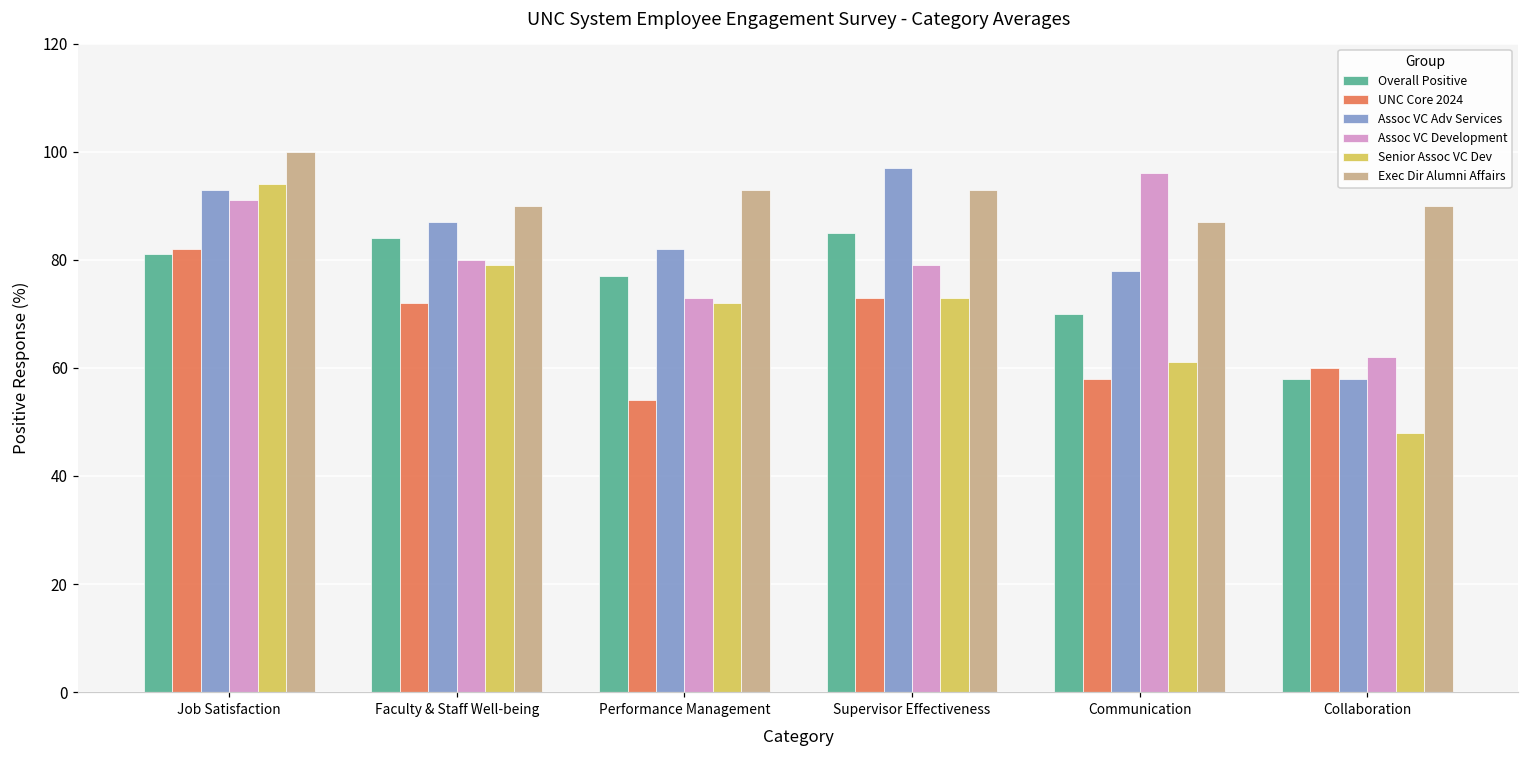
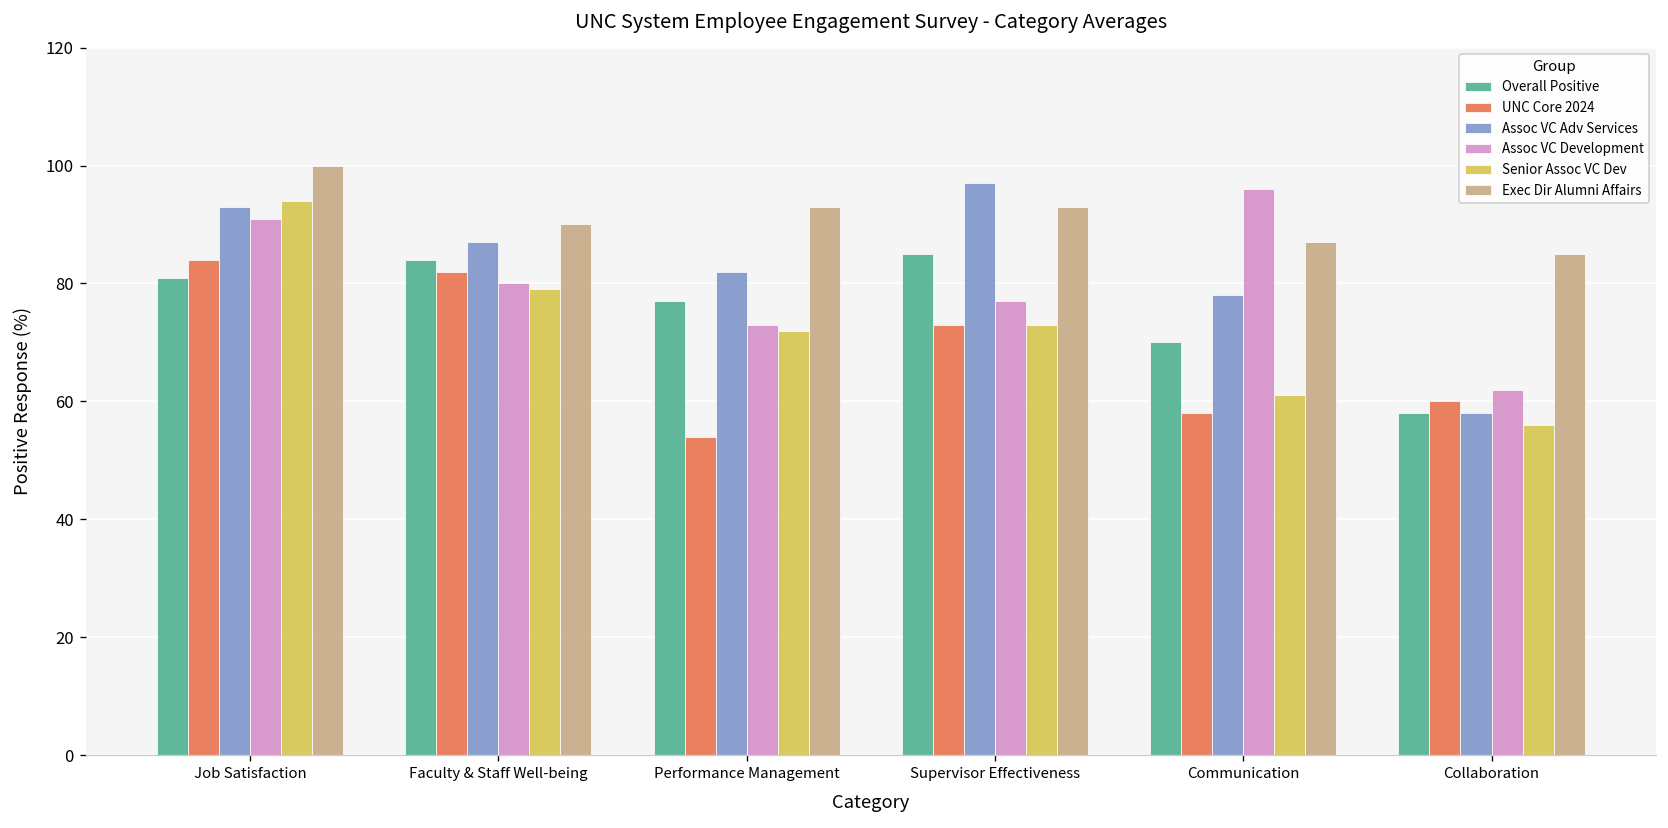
  {
    "Overall Positive": {
      "Job Satisfaction": 81,
      "Faculty & Staff Well-being": 84,
      "Performance Management": 77,
      "Supervisor Effectiveness": 85,
      "Communication": 70,
      "Collaboration": 58
    },
    "UNC Core 2024": {
-     "Job Satisfaction": 82,
-     "Faculty & Staff Well-being": 72,
+     "Job Satisfaction": 84,
+     "Faculty & Staff Well-being": 82,
      "Performance Management": 54,
      "Supervisor Effectiveness": 73,
      "Communication": 58,
      "Collaboration": 60
    },
    "Assoc VC Adv Services": {
      "Job Satisfaction": 93,
      "Faculty & Staff Well-being": 87,
      "Performance Management": 82,
      "Supervisor Effectiveness": 97,
      "Communication": 78,
      "Collaboration": 58
    },
    "Assoc VC Development": {
      "Job Satisfaction": 91,
      "Faculty & Staff Well-being": 80,
      "Performance Management": 73,
-     "Supervisor Effectiveness": 79,
+     "Supervisor Effectiveness": 77,
      "Communication": 96,
      "Collaboration": 62
    },
    "Senior Assoc VC Dev": {
      "Job Satisfaction": 94,
      "Faculty & Staff Well-being": 79,
      "Performance Management": 72,
      "Supervisor Effectiveness": 73,
      "Communication": 61,
-     "Collaboration": 48
+     "Collaboration": 56
    },
    "Exec Dir Alumni Affairs": {
      "Job Satisfaction": 100,
      "Faculty & Staff Well-being": 90,
      "Performance Management": 93,
      "Supervisor Effectiveness": 93,
      "Communication": 87,
-     "Collaboration": 90
+     "Collaboration": 85
    }
  }
